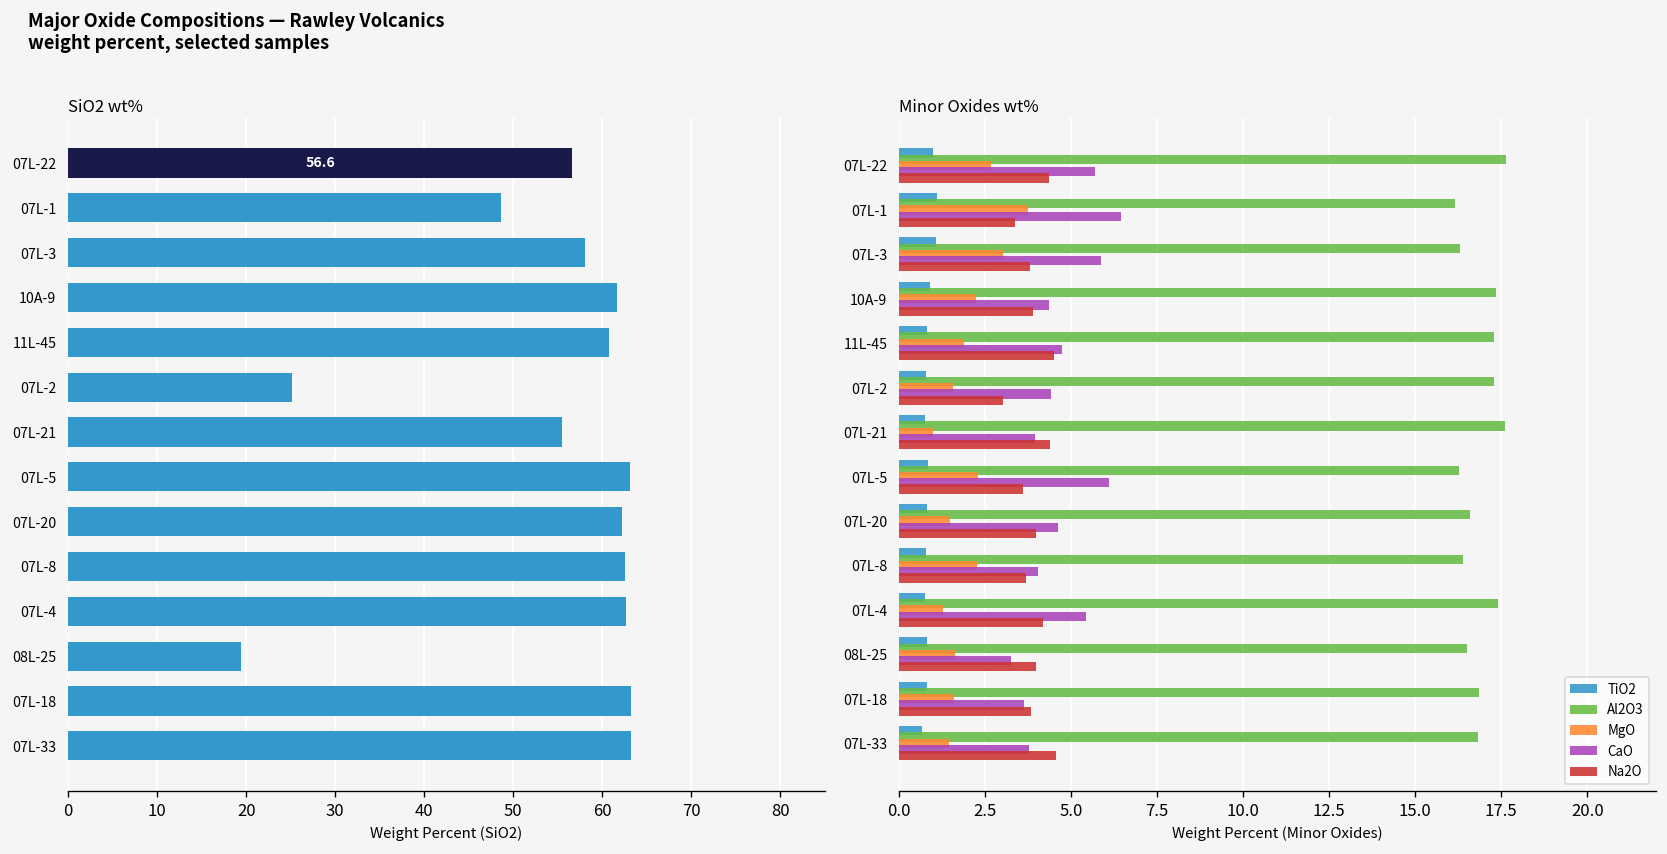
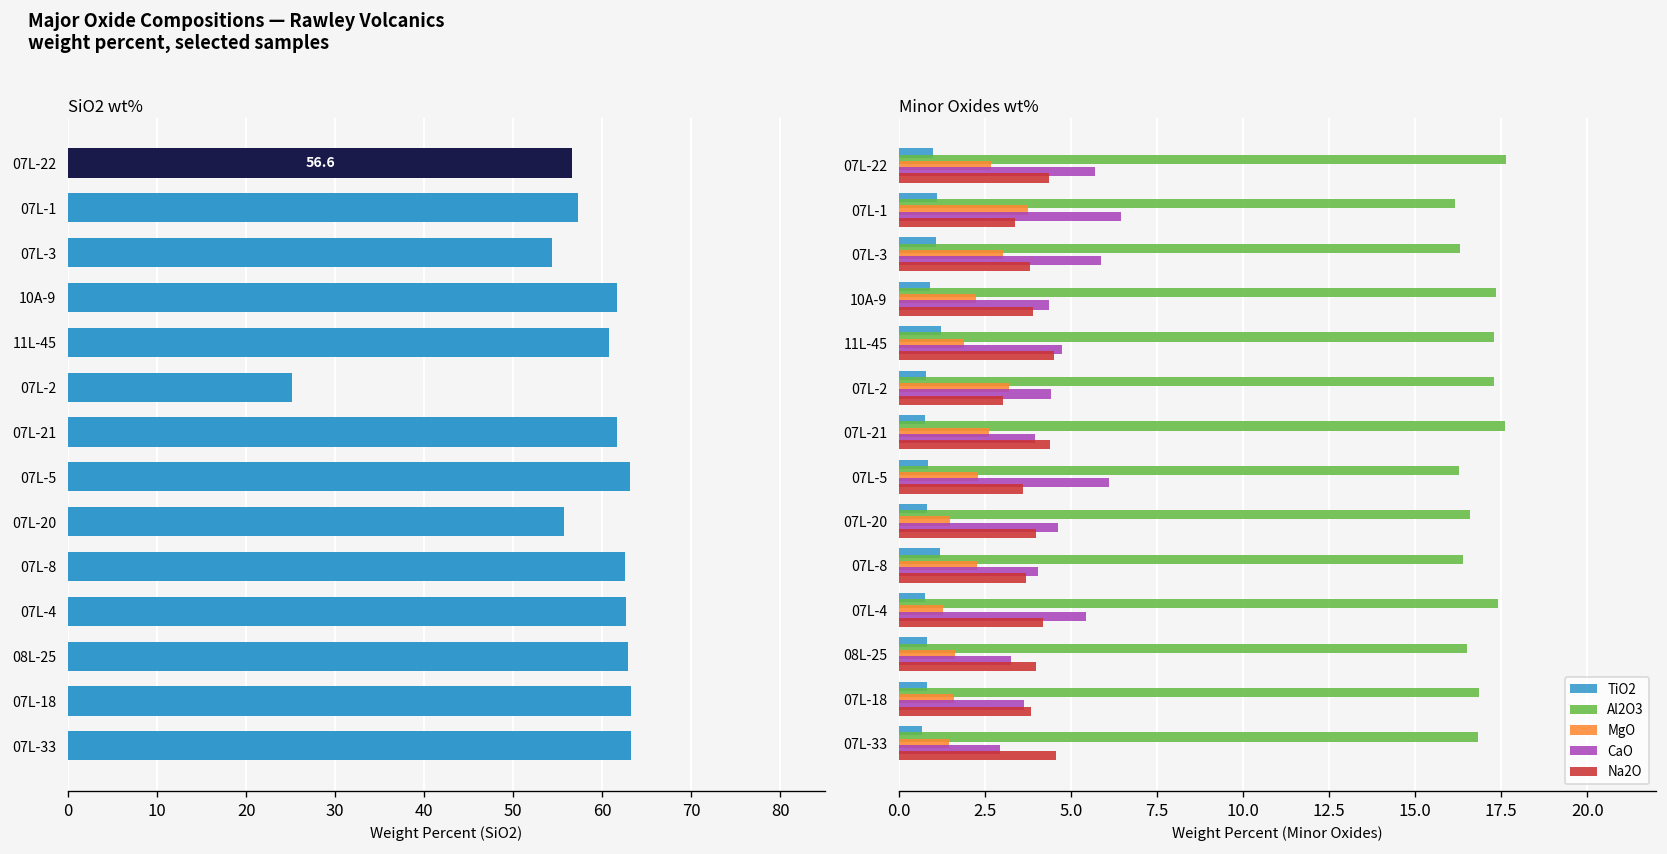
  {
    "SiO2 wt%": {
-     "07L-1": 49,
-     "07L-3": 58,
+     "07L-1": 57,
+     "07L-3": 54,
      "10A-9": 62,
      "11L-45": 61,
      "07L-2": 25,
-     "07L-21": 55,
+     "07L-21": 62,
      "07L-5": 63,
-     "07L-20": 62,
+     "07L-20": 56,
      "07L-8": 63,
      "07L-4": 63,
-     "08L-25": 19,
+     "08L-25": 63,
      "07L-18": 63,
      "07L-33": 63
    },
    "Minor Oxides wt%": {
      "TiO2": {
        "07L-22": 1.0,
        "07L-1": 1.1,
        "07L-3": 1.1,
        "10A-9": 0.9,
-       "11L-45": 0.8,
+       "11L-45": 1.2,
        "07L-2": 0.8,
        "07L-21": 0.8,
        "07L-5": 0.8,
        "07L-20": 0.8,
-       "07L-8": 0.8,
+       "07L-8": 1.2,
        "07L-4": 0.8,
        "08L-25": 0.8,
        "07L-18": 0.8,
        "07L-33": 0.7
      },
      "Al2O3": {
        "07L-22": 17.6,
        "07L-1": 16.2,
        "07L-3": 16.3,
        "10A-9": 17.4,
        "11L-45": 17.3,
        "07L-2": 17.3,
        "07L-21": 17.6,
        "07L-5": 16.3,
        "07L-20": 16.6,
        "07L-8": 16.4,
        "07L-4": 17.4,
        "08L-25": 16.5,
        "07L-18": 16.9,
        "07L-33": 16.8
      },
      "MgO": {
        "07L-22": 2.7,
        "07L-1": 3.7,
        "07L-3": 3.0,
        "10A-9": 2.2,
        "11L-45": 1.9,
-       "07L-2": 1.6,
-       "07L-21": 1.0,
+       "07L-2": 3.2,
+       "07L-21": 2.6,
        "07L-5": 2.3,
        "07L-20": 1.5,
        "07L-8": 2.3,
        "07L-4": 1.3,
        "08L-25": 1.6,
        "07L-18": 1.6,
        "07L-33": 1.5
      },
      "CaO": {
        "07L-22": 5.7,
        "07L-1": 6.4,
        "07L-3": 5.9,
        "10A-9": 4.4,
        "11L-45": 4.7,
        "07L-2": 4.4,
        "07L-21": 4.0,
        "07L-5": 6.1,
        "07L-20": 4.6,
        "07L-8": 4.1,
        "07L-4": 5.4,
        "08L-25": 3.3,
        "07L-18": 3.6,
-       "07L-33": 3.8
+       "07L-33": 2.9
      },
      "Na2O": {
        "07L-22": 4.4,
        "07L-1": 3.4,
        "07L-3": 3.8,
        "10A-9": 3.9,
        "11L-45": 4.5,
        "07L-2": 3.0,
        "07L-21": 4.4,
        "07L-5": 3.6,
        "07L-20": 4.0,
        "07L-8": 3.7,
        "07L-4": 4.2,
        "08L-25": 4.0,
        "07L-18": 3.8,
        "07L-33": 4.5
      }
    }
  }
